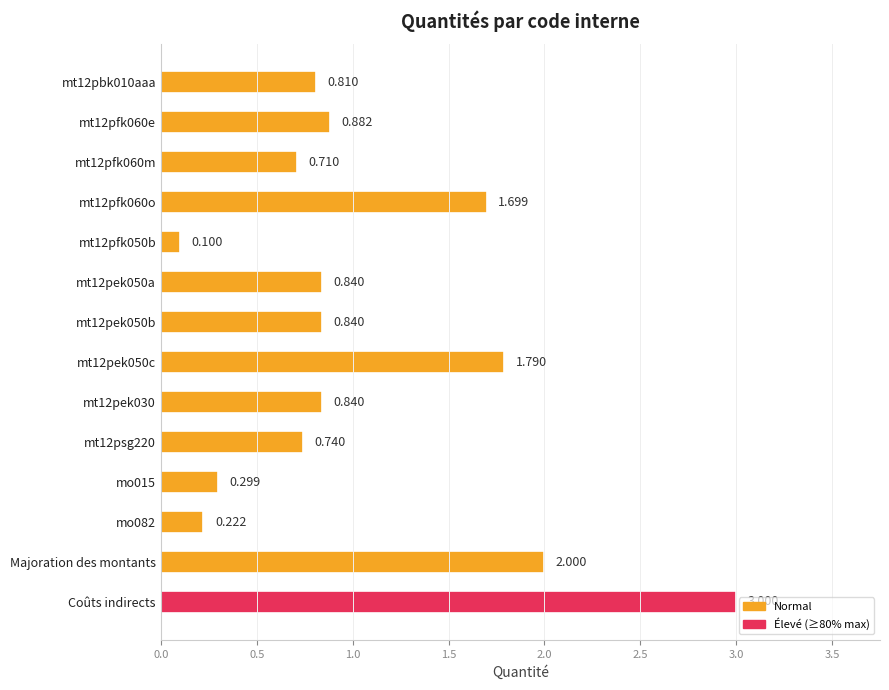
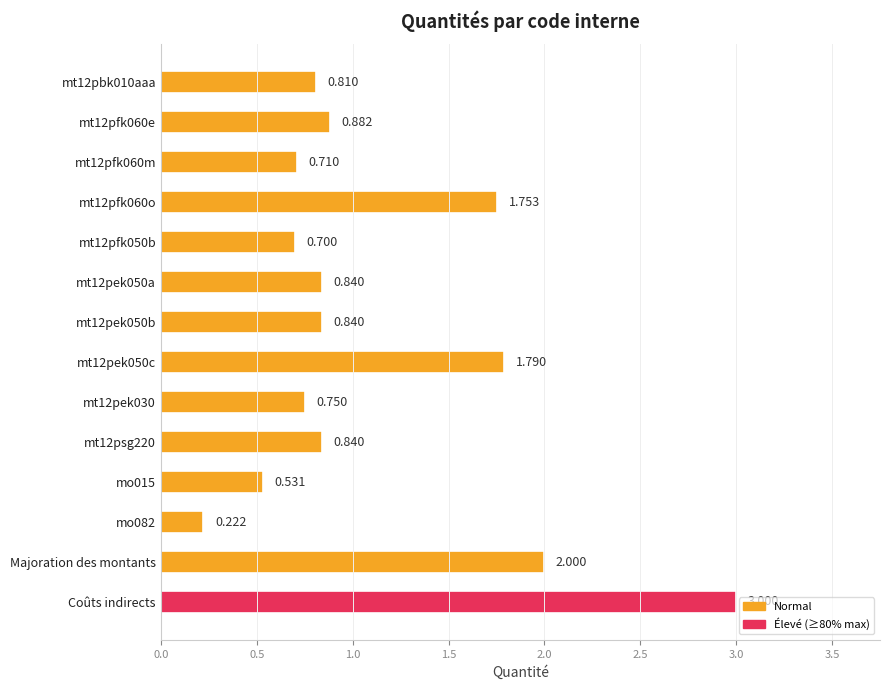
  {
    "mt12pbk010aaa": 0.810,
    "mt12pfk060e": 0.882,
    "mt12pfk060m": 0.710,
-   "mt12pfk060o": 1.699,
-   "mt12pfk050b": 0.100,
+   "mt12pfk060o": 1.753,
+   "mt12pfk050b": 0.700,
    "mt12pek050a": 0.840,
    "mt12pek050b": 0.840,
    "mt12pek050c": 1.790,
-   "mt12pek030": 0.840,
-   "mt12psg220": 0.740,
-   "mo015": 0.299,
+   "mt12pek030": 0.750,
+   "mt12psg220": 0.840,
+   "mo015": 0.531,
    "mo082": 0.222,
    "Majoration des montants": 2.000
  }
